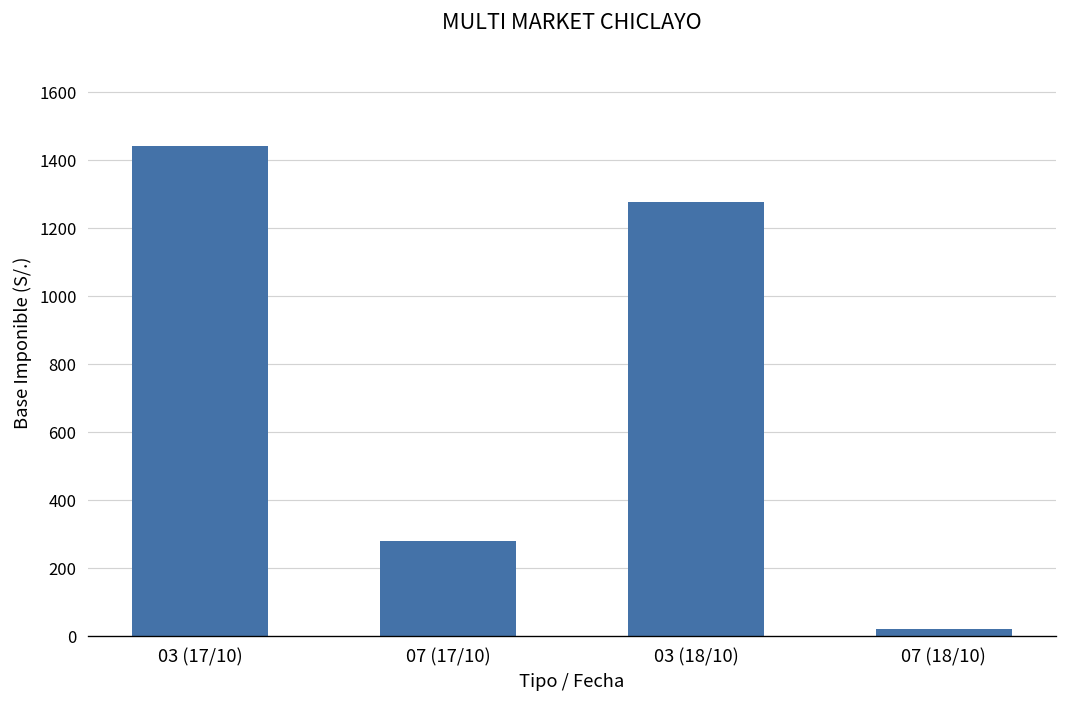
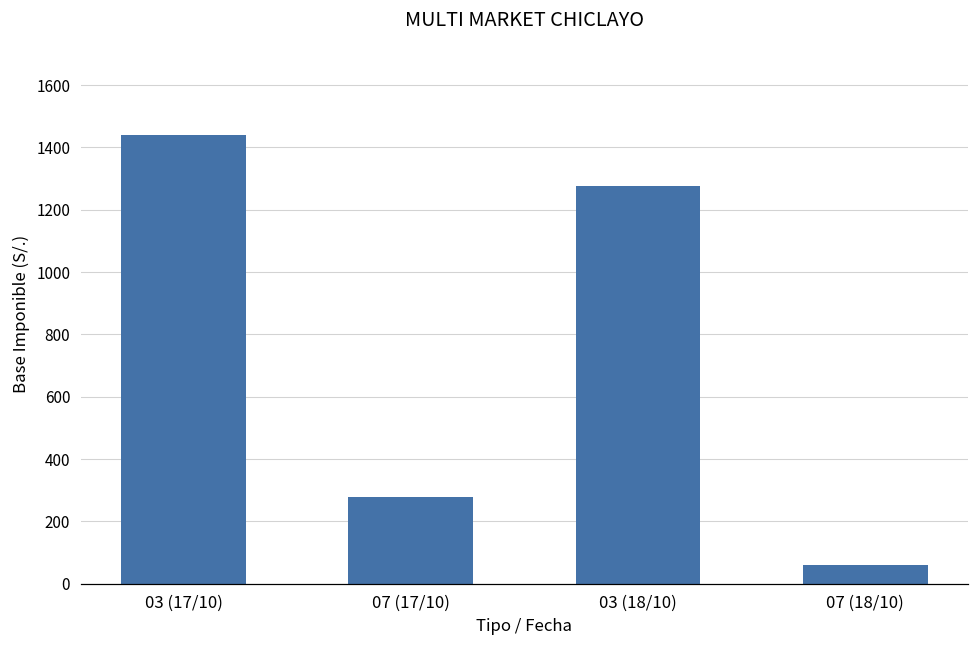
  {
    "03 (17/10)": 1440,
    "07 (17/10)": 280,
    "03 (18/10)": 1280,
-   "07 (18/10)": 20
+   "07 (18/10)": 60
  }
